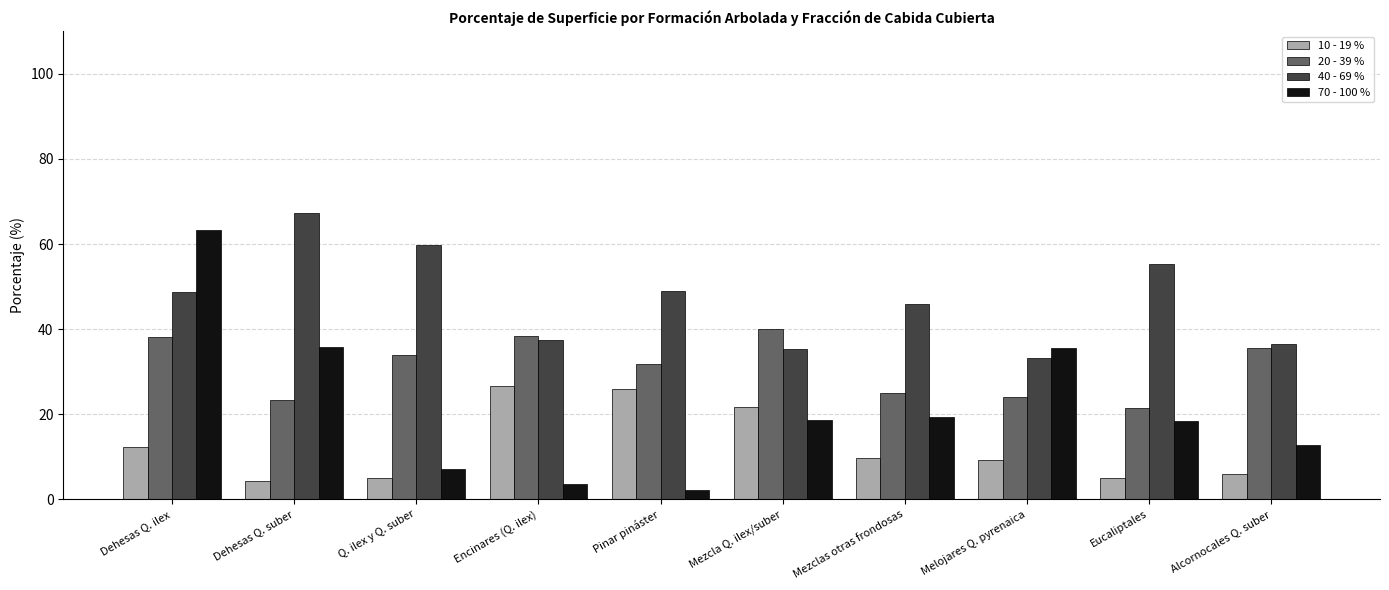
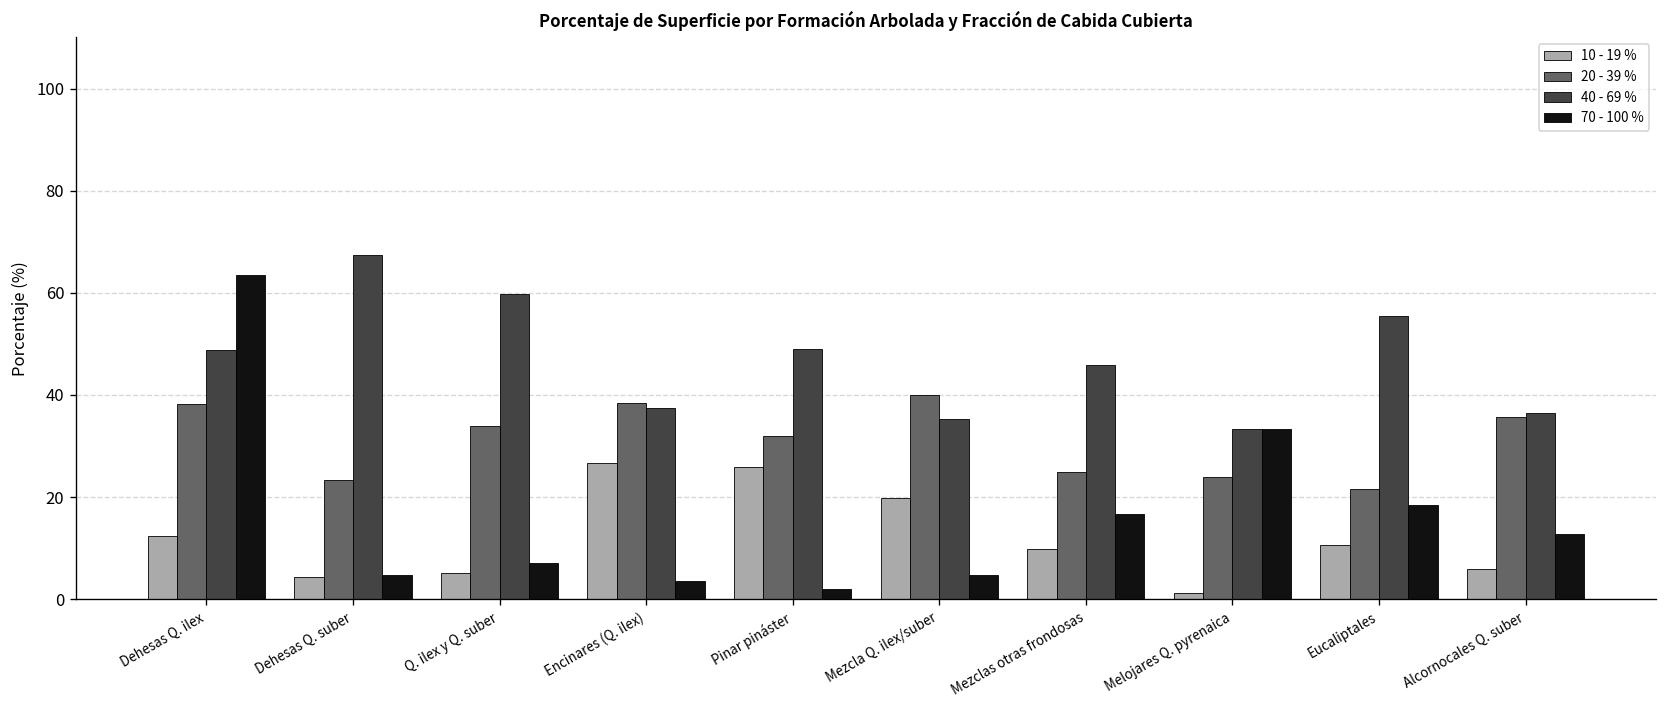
  {
    "10 - 19 %": {
      "Dehesas Q. ilex": 12,
      "Dehesas Q. suber": 4,
      "Q. ilex y Q. suber": 5,
      "Encinares (Q. ilex)": 27,
      "Pinar pináster": 26,
-     "Mezcla Q. ilex/suber": 22,
+     "Mezcla Q. ilex/suber": 20,
      "Mezclas otras frondosas": 10,
-     "Melojares Q. pyrenaica": 9,
-     "Eucaliptales": 5,
+     "Melojares Q. pyrenaica": 1,
+     "Eucaliptales": 11,
      "Alcornocales Q. suber": 6
    },
    "70 - 100 %": {
      "Dehesas Q. ilex": 63,
-     "Dehesas Q. suber": 36,
+     "Dehesas Q. suber": 5,
      "Q. ilex y Q. suber": 7,
      "Encinares (Q. ilex)": 4,
      "Pinar pináster": 2,
-     "Mezcla Q. ilex/suber": 19,
-     "Mezclas otras frondosas": 19,
-     "Melojares Q. pyrenaica": 36,
+     "Mezcla Q. ilex/suber": 5,
+     "Mezclas otras frondosas": 17,
+     "Melojares Q. pyrenaica": 33,
      "Eucaliptales": 18,
      "Alcornocales Q. suber": 13
    }
  }
